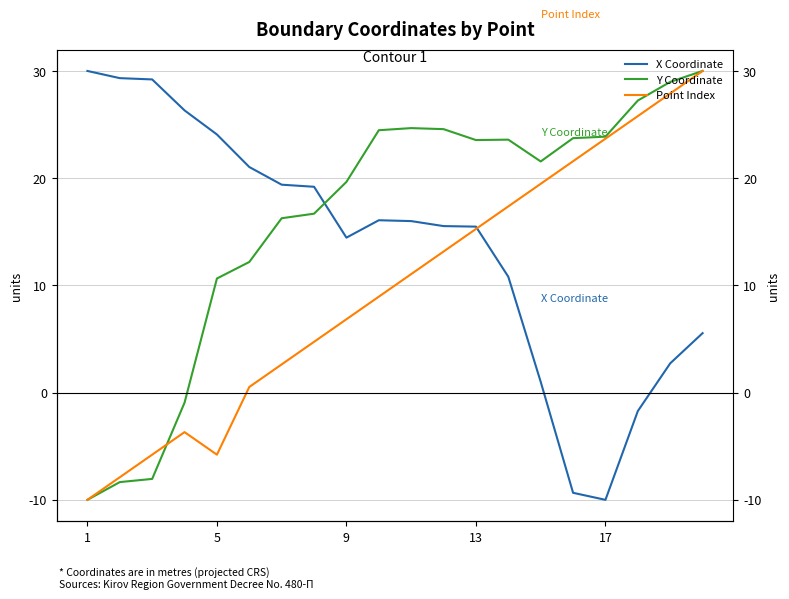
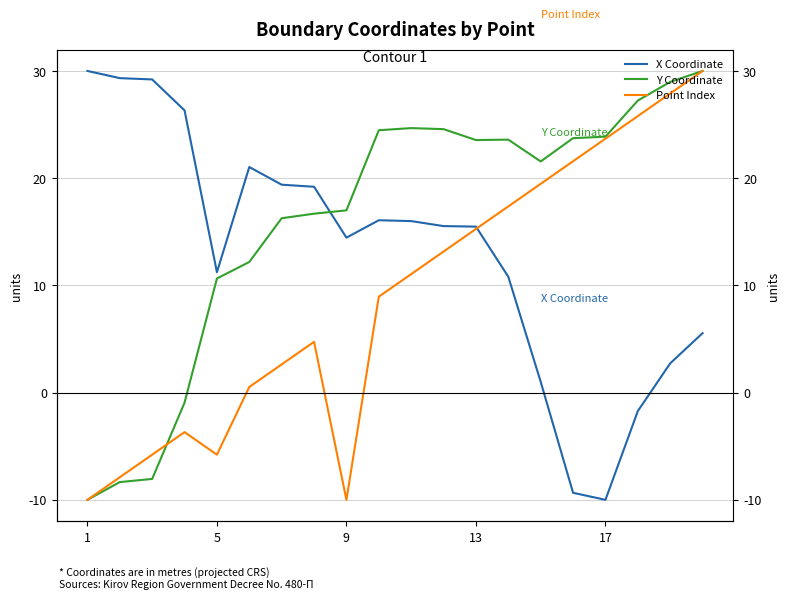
  {
    "X Coordinate": {
      "1": 30.0,
-     "5": 24.1,
+     "5": 11.2,
      "9": 14.5,
      "17": -10.0
    },
    "Y Coordinate": {
      "5": 10.6,
-     "9": 19.7,
+     "9": 17.0,
      "13": 23.6
    },
    "Point Index": {
      "5": -5.8,
-     "9": 6.8
+     "9": -10.0
    }
  }
